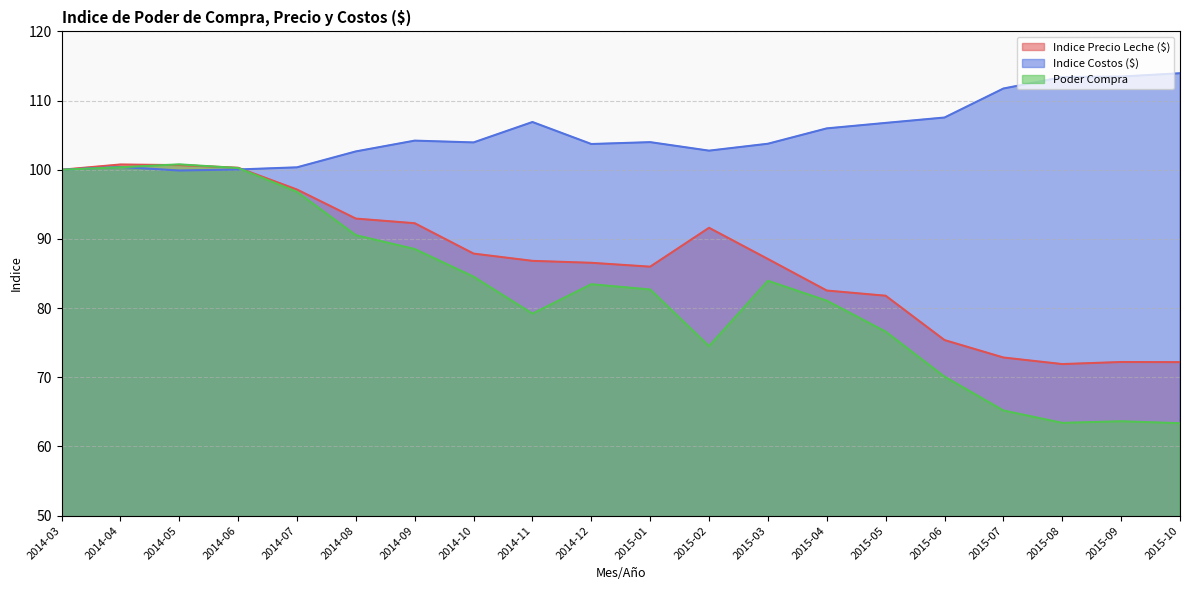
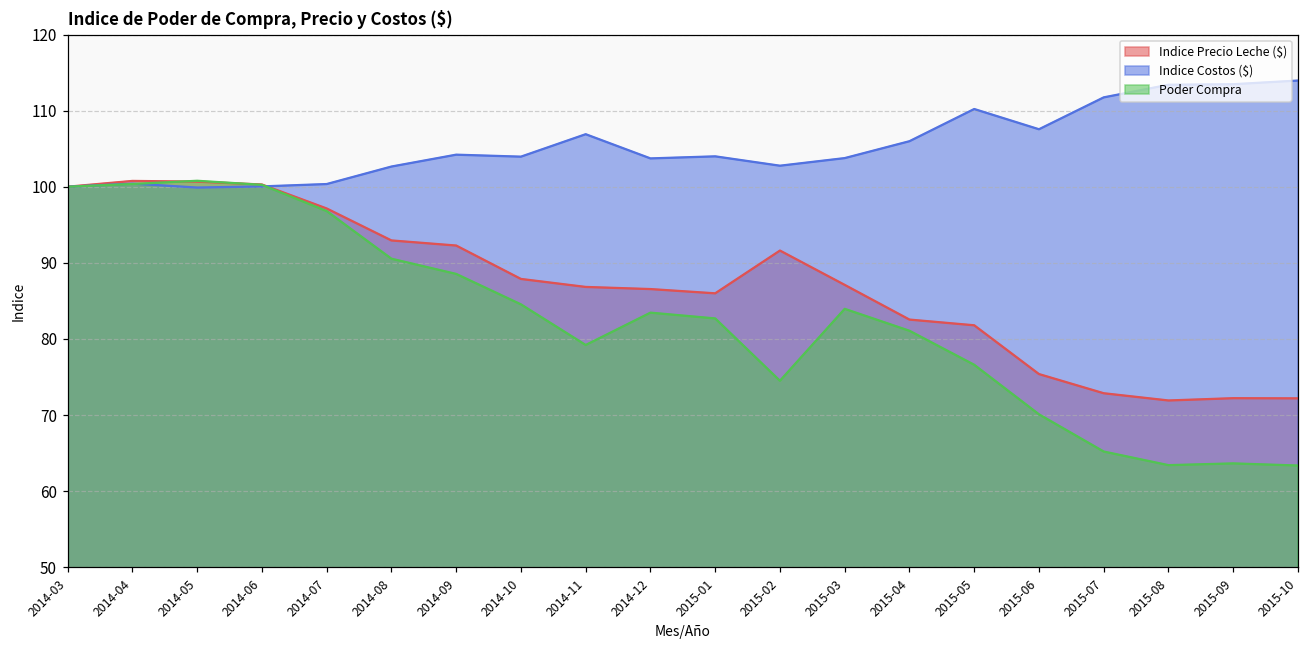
  {
    "Indice Precio Leche ($)": {
      "2014-08": 93,
      "2014-09": 92,
      "2014-10": 88,
      "2014-11": 87,
      "2014-12": 87,
      "2015-01": 86,
      "2015-02": 92,
      "2015-03": 87,
      "2015-04": 83,
      "2015-05": 82,
      "2015-06": 75,
      "2015-07": 73,
      "2015-08": 72,
      "2015-09": 72,
      "2015-10": 72
    },
    "Indice Costos ($)": {
      "2014-05": 100,
      "2014-07": 100,
      "2014-08": 103,
      "2014-09": 104,
      "2014-10": 104,
      "2014-11": 107,
      "2014-12": 104,
      "2015-01": 104,
      "2015-02": 103,
      "2015-03": 104,
      "2015-04": 106,
-     "2015-05": 107,
+     "2015-05": 110,
      "2015-06": 108,
      "2015-07": 112,
      "2015-10": 114
    },
    "Poder Compra": {
      "2014-08": 91,
      "2014-09": 89,
      "2014-10": 85,
      "2014-11": 79,
      "2014-12": 83,
      "2015-01": 83,
      "2015-02": 75,
      "2015-03": 84,
      "2015-04": 81,
      "2015-05": 77,
      "2015-06": 70,
      "2015-07": 65,
      "2015-08": 63,
      "2015-09": 64,
      "2015-10": 63
    }
  }
